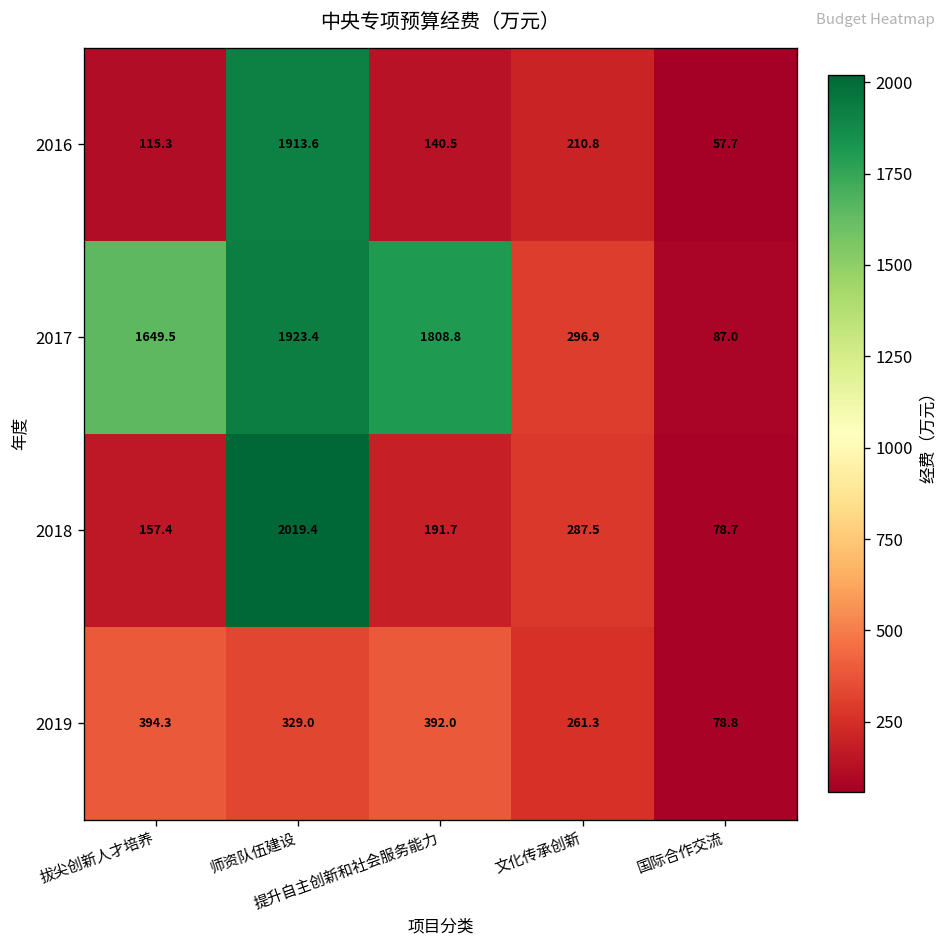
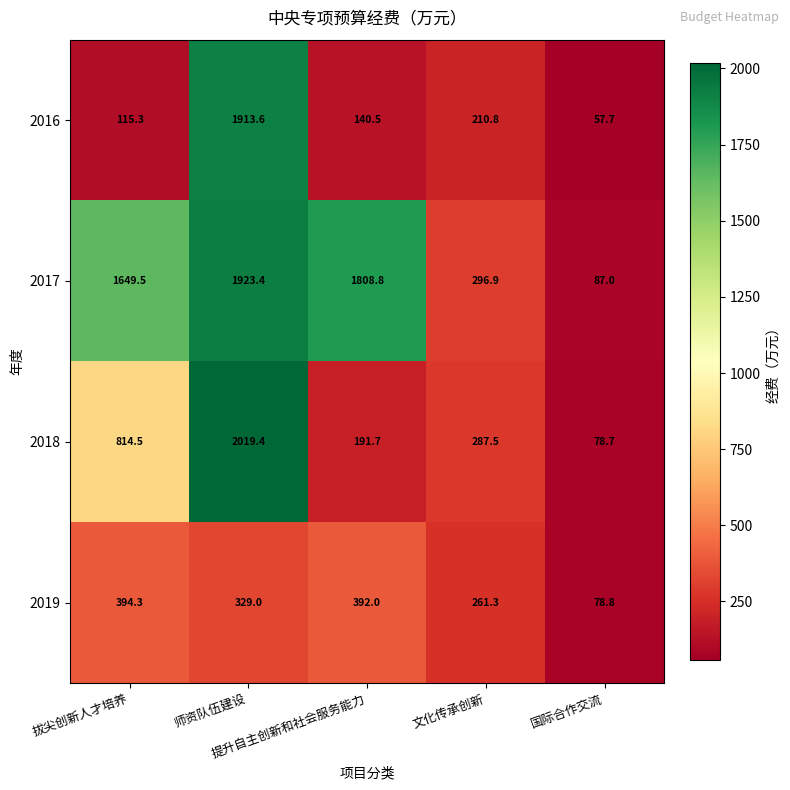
  {
    "2016": {
      "拔尖创新人才培养": 115.3,
      "师资队伍建设": 1913.6,
      "提升自主创新和社会服务能力": 140.5,
      "文化传承创新": 210.8,
      "国际合作交流": 57.7
    },
    "2017": {
      "拔尖创新人才培养": 1649.5,
      "师资队伍建设": 1923.4,
      "提升自主创新和社会服务能力": 1808.8,
      "文化传承创新": 296.9,
      "国际合作交流": 87.0
    },
    "2018": {
-     "拔尖创新人才培养": 157.4,
+     "拔尖创新人才培养": 814.5,
      "师资队伍建设": 2019.4,
      "提升自主创新和社会服务能力": 191.7,
      "文化传承创新": 287.5,
      "国际合作交流": 78.7
    },
    "2019": {
      "拔尖创新人才培养": 394.3,
      "师资队伍建设": 329.0,
      "提升自主创新和社会服务能力": 392.0,
      "文化传承创新": 261.3,
      "国际合作交流": 78.8
    }
  }
